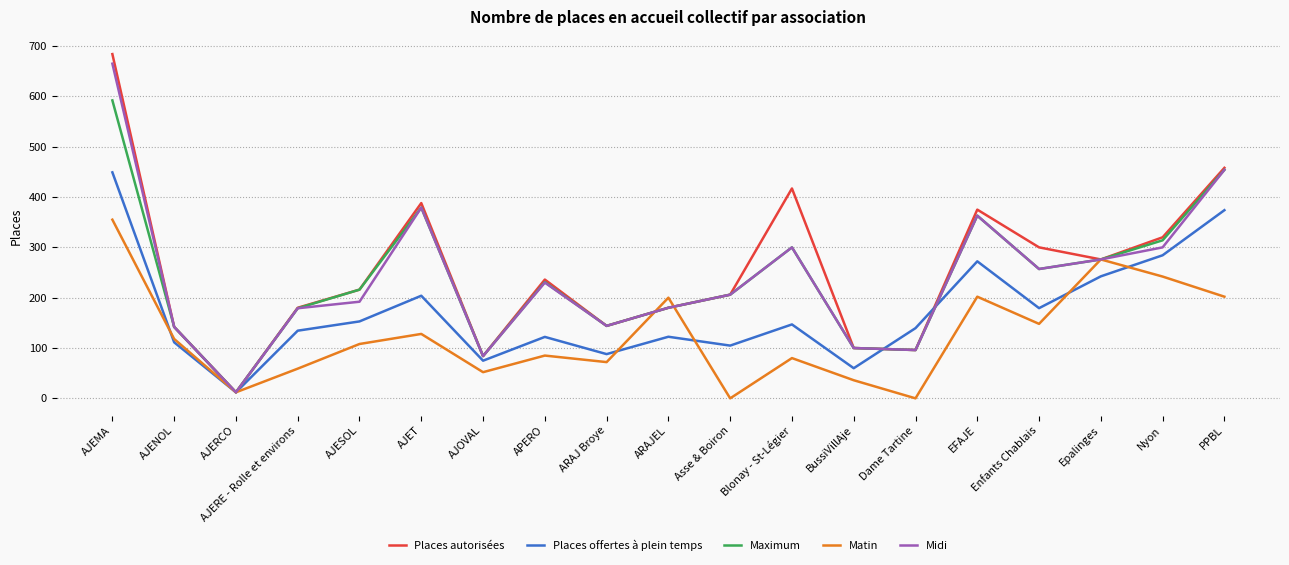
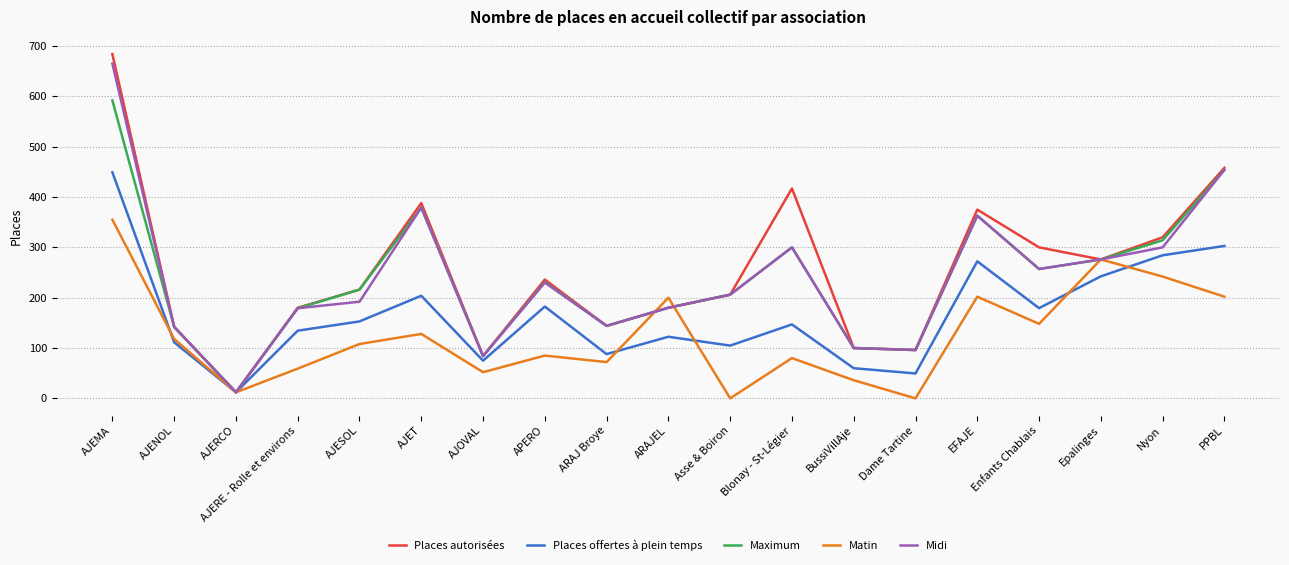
  {
    "Places autorisées": {
      "AJEMA": 680,
      "AJET": 390,
      "Blonay - St-Légier": 420,
      "EFAJE": 380,
      "Enfants Chablais": 300,
      "Nyon": 320
    },
    "Places offertes à plein temps": {
      "AJEMA": 450,
      "AJENOL": 110,
      "AJERE - Rolle et environs": 130,
      "AJESOL": 150,
      "AJET": 200,
      "AJOVAL": 70,
-     "APERO": 120,
+     "APERO": 180,
      "ARAJ Broye": 90,
      "ARAJEL": 120,
      "Asse & Boiron": 100,
      "Blonay - St-Légier": 150,
      "BussiVillAje": 60,
-     "Dame Tartine": 140,
+     "Dame Tartine": 50,
      "EFAJE": 270,
      "Enfants Chablais": 180,
      "Epalinges": 240,
      "Nyon": 280,
-     "PPBL": 370
+     "PPBL": 300
    },
    "Maximum": {
      "AJEMA": 590,
      "Nyon": 310
    },
    "Matin": {
      "AJEMA": 360,
      "AJENOL": 120,
      "AJERE - Rolle et environs": 60,
      "AJESOL": 110,
      "AJET": 130,
      "AJOVAL": 50,
      "APERO": 90,
      "ARAJ Broye": 70,
      "ARAJEL": 200,
      "Asse & Boiron": 0,
      "Blonay - St-Légier": 80,
      "BussiVillAje": 40,
      "Dame Tartine": 0,
      "EFAJE": 200,
      "Enfants Chablais": 150,
      "Nyon": 240,
      "PPBL": 200
    },
    "Midi": {
      "AJEMA": 670,
      "AJESOL": 190,
      "Nyon": 300
    }
  }
